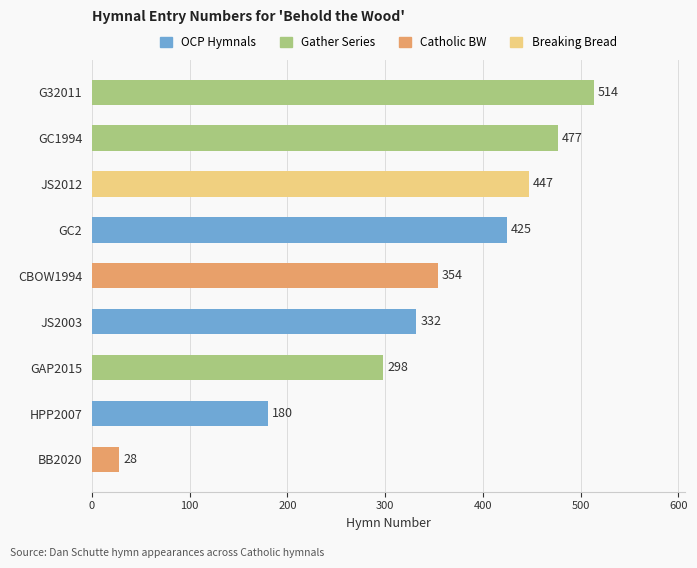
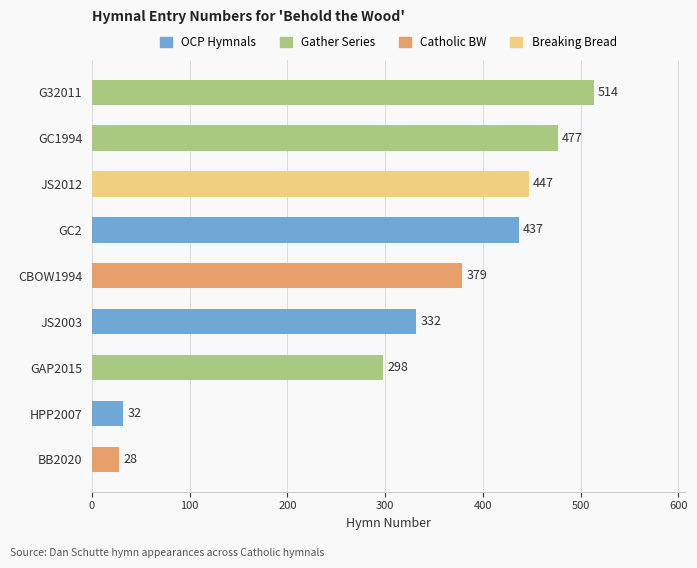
  {
    "G32011": 514,
    "GC1994": 477,
    "JS2012": 447,
-   "GC2": 425,
-   "CBOW1994": 354,
+   "GC2": 437,
+   "CBOW1994": 379,
    "JS2003": 332,
    "GAP2015": 298,
-   "HPP2007": 180,
+   "HPP2007": 32,
    "BB2020": 28
  }
